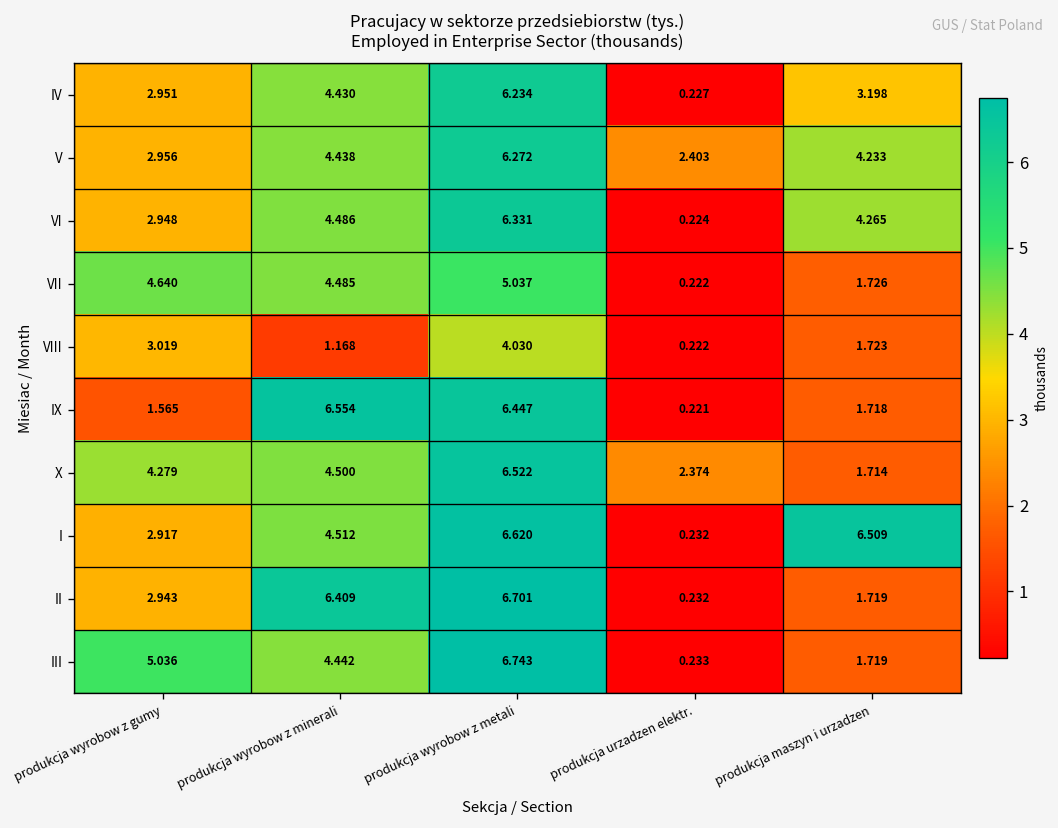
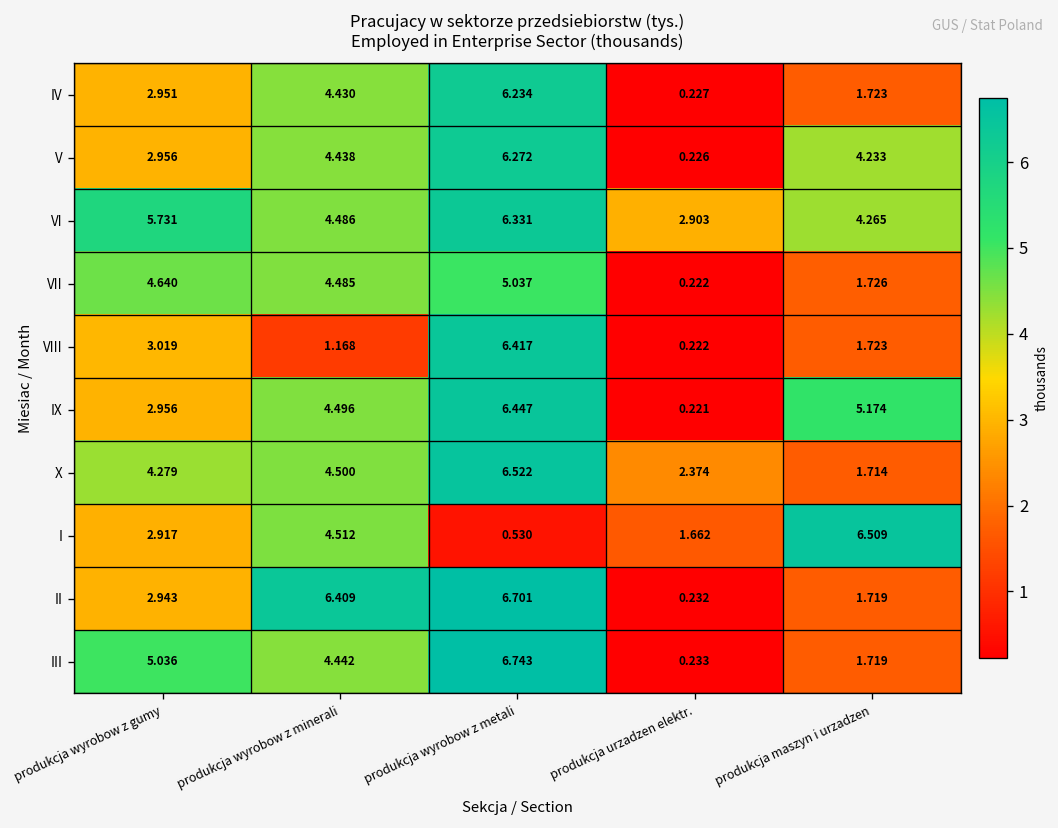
  {
    "IV": {
      "produkcja wyrobow z gumy": 2.951,
      "produkcja wyrobow z minerali": 4.430,
      "produkcja wyrobow z metali": 6.234,
      "produkcja urzadzen elektr.": 0.227,
-     "produkcja maszyn i urzadzen": 3.198
+     "produkcja maszyn i urzadzen": 1.723
    },
    "V": {
      "produkcja wyrobow z gumy": 2.956,
      "produkcja wyrobow z minerali": 4.438,
      "produkcja wyrobow z metali": 6.272,
-     "produkcja urzadzen elektr.": 2.403,
+     "produkcja urzadzen elektr.": 0.226,
      "produkcja maszyn i urzadzen": 4.233
    },
    "VI": {
-     "produkcja wyrobow z gumy": 2.948,
+     "produkcja wyrobow z gumy": 5.731,
      "produkcja wyrobow z minerali": 4.486,
      "produkcja wyrobow z metali": 6.331,
-     "produkcja urzadzen elektr.": 0.224,
+     "produkcja urzadzen elektr.": 2.903,
      "produkcja maszyn i urzadzen": 4.265
    },
    "VII": {
      "produkcja wyrobow z gumy": 4.640,
      "produkcja wyrobow z minerali": 4.485,
      "produkcja wyrobow z metali": 5.037,
      "produkcja urzadzen elektr.": 0.222,
      "produkcja maszyn i urzadzen": 1.726
    },
    "VIII": {
      "produkcja wyrobow z gumy": 3.019,
      "produkcja wyrobow z minerali": 1.168,
-     "produkcja wyrobow z metali": 4.030,
+     "produkcja wyrobow z metali": 6.417,
      "produkcja urzadzen elektr.": 0.222,
      "produkcja maszyn i urzadzen": 1.723
    },
    "IX": {
-     "produkcja wyrobow z gumy": 1.565,
-     "produkcja wyrobow z minerali": 6.554,
+     "produkcja wyrobow z gumy": 2.956,
+     "produkcja wyrobow z minerali": 4.496,
      "produkcja wyrobow z metali": 6.447,
      "produkcja urzadzen elektr.": 0.221,
-     "produkcja maszyn i urzadzen": 1.718
+     "produkcja maszyn i urzadzen": 5.174
    },
    "X": {
      "produkcja wyrobow z gumy": 4.279,
      "produkcja wyrobow z minerali": 4.500,
      "produkcja wyrobow z metali": 6.522,
      "produkcja urzadzen elektr.": 2.374,
      "produkcja maszyn i urzadzen": 1.714
    },
    "I": {
      "produkcja wyrobow z gumy": 2.917,
      "produkcja wyrobow z minerali": 4.512,
-     "produkcja wyrobow z metali": 6.620,
-     "produkcja urzadzen elektr.": 0.232,
+     "produkcja wyrobow z metali": 0.530,
+     "produkcja urzadzen elektr.": 1.662,
      "produkcja maszyn i urzadzen": 6.509
    },
    "II": {
      "produkcja wyrobow z gumy": 2.943,
      "produkcja wyrobow z minerali": 6.409,
      "produkcja wyrobow z metali": 6.701,
      "produkcja urzadzen elektr.": 0.232,
      "produkcja maszyn i urzadzen": 1.719
    },
    "III": {
      "produkcja wyrobow z gumy": 5.036,
      "produkcja wyrobow z minerali": 4.442,
      "produkcja wyrobow z metali": 6.743,
      "produkcja urzadzen elektr.": 0.233,
      "produkcja maszyn i urzadzen": 1.719
    }
  }
